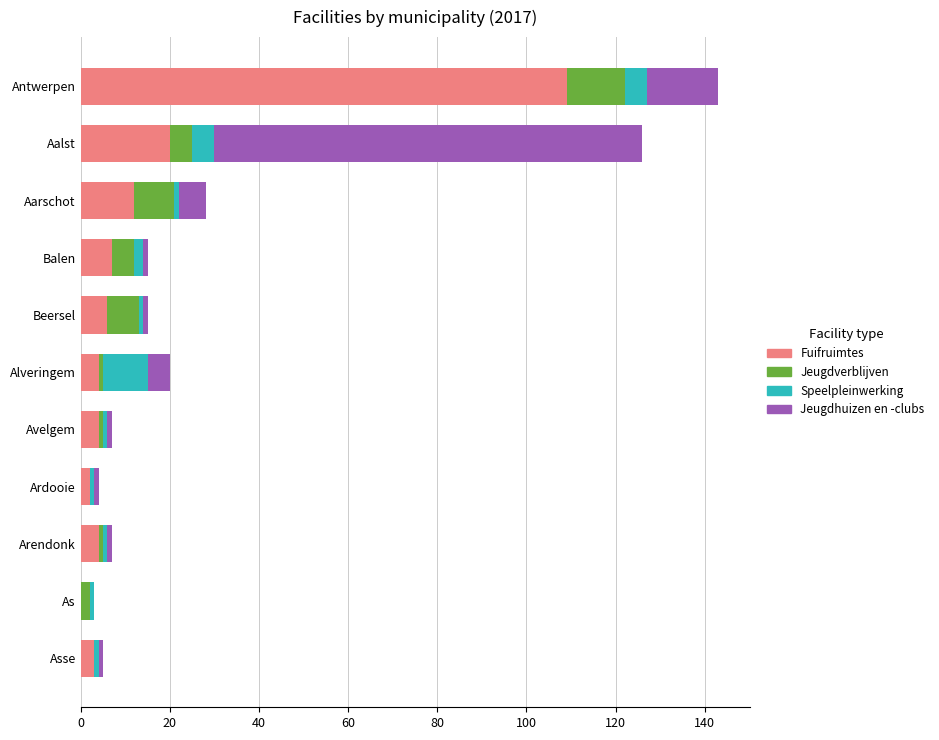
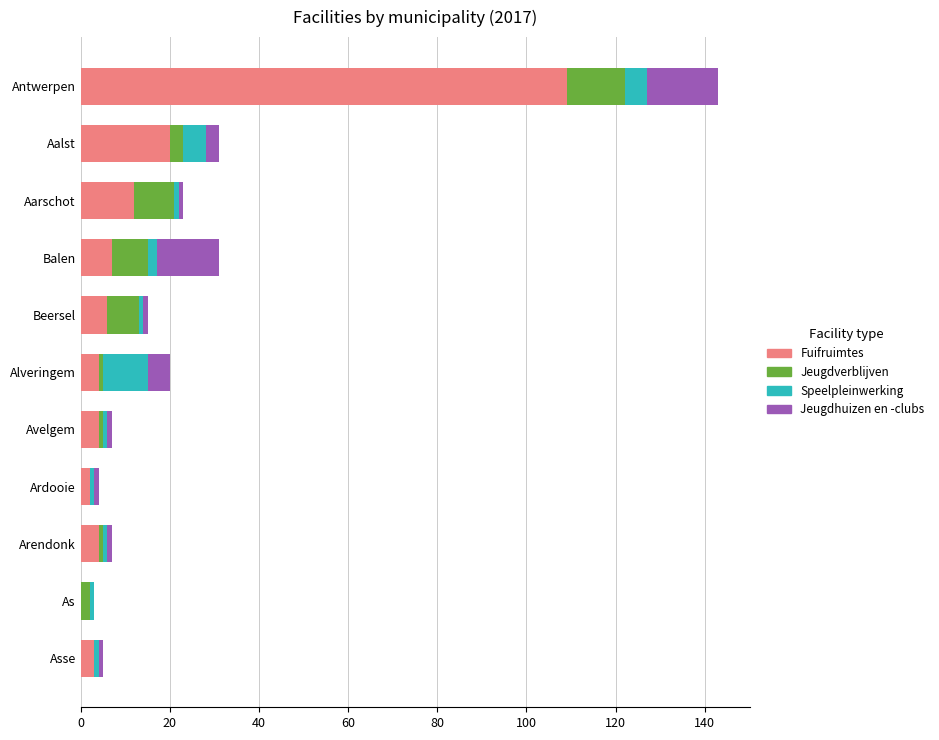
  {
    "Fuifruimtes": {
      "Antwerpen": 109,
      "Aalst": 20,
      "Aarschot": 12,
      "Balen": 7,
      "Beersel": 6,
      "Alveringem": 4,
      "Avelgem": 4,
      "Ardooie": 2,
      "Arendonk": 4,
      "As": 0,
      "Asse": 3
    },
    "Jeugdverblijven": {
      "Antwerpen": 13,
-     "Aalst": 5,
+     "Aalst": 3,
      "Aarschot": 9,
-     "Balen": 5,
+     "Balen": 8,
      "Beersel": 7,
      "Alveringem": 1,
      "Avelgem": 1,
      "Ardooie": 0,
      "Arendonk": 1,
      "As": 2,
      "Asse": 0
    },
    "Speelpleinwerking": {
      "Antwerpen": 5,
      "Aalst": 5,
      "Aarschot": 1,
      "Balen": 2,
      "Beersel": 1,
      "Alveringem": 10,
      "Avelgem": 1,
      "Ardooie": 1,
      "Arendonk": 1,
      "As": 1,
      "Asse": 1
    },
    "Jeugdhuizen en -clubs": {
      "Antwerpen": 16,
-     "Aalst": 96,
-     "Aarschot": 6,
-     "Balen": 1,
+     "Aalst": 3,
+     "Aarschot": 1,
+     "Balen": 14,
      "Beersel": 1,
      "Alveringem": 5,
      "Avelgem": 1,
      "Ardooie": 1,
      "Arendonk": 1,
      "As": 0,
      "Asse": 1
    }
  }
